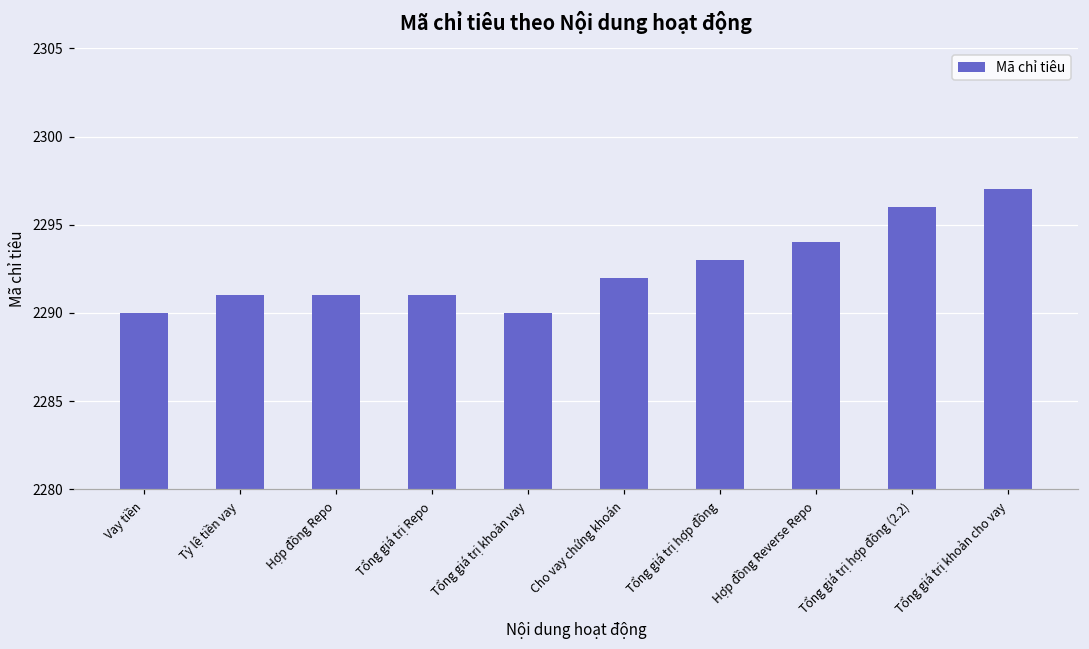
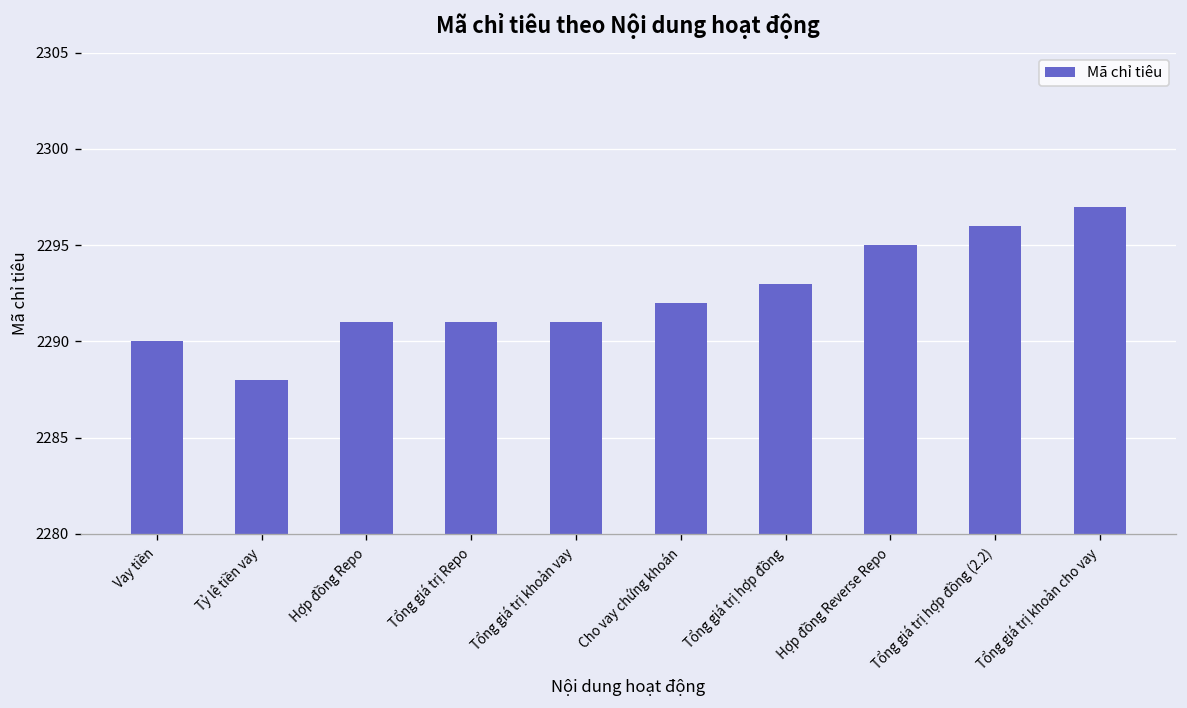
  {
    "Vay tiền": 2290,
-   "Tỷ lệ tiền vay": 2291,
+   "Tỷ lệ tiền vay": 2288,
    "Hợp đồng Repo": 2291,
    "Tổng giá trị Repo": 2291,
-   "Tổng giá trị khoản vay": 2290,
+   "Tổng giá trị khoản vay": 2291,
    "Cho vay chứng khoán": 2292,
    "Tổng giá trị hợp đồng": 2293,
-   "Hợp đồng Reverse Repo": 2294,
+   "Hợp đồng Reverse Repo": 2295,
    "Tổng giá trị hợp đồng (2.2)": 2296,
    "Tổng giá trị khoản cho vay": 2297
  }
